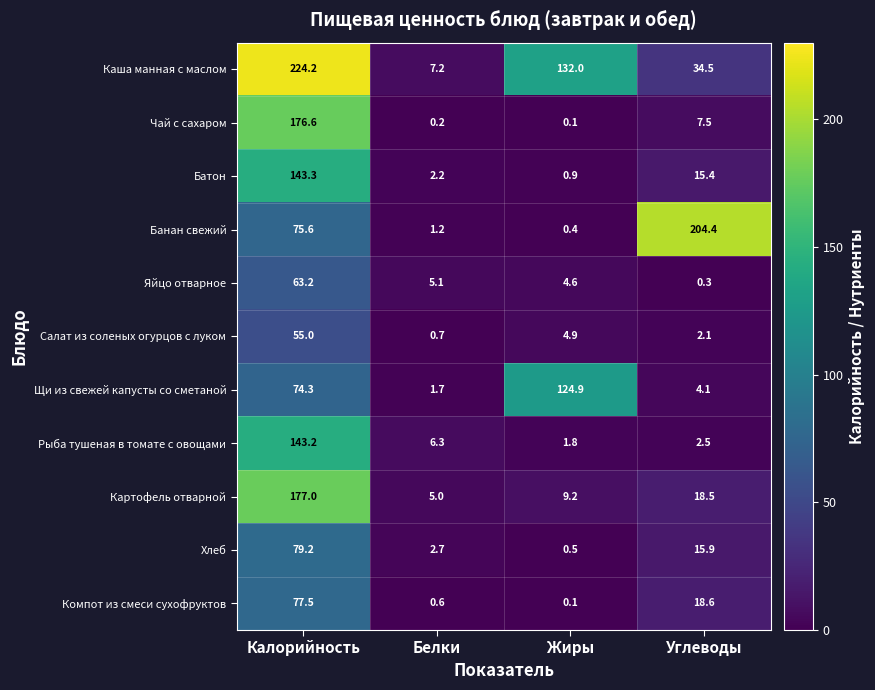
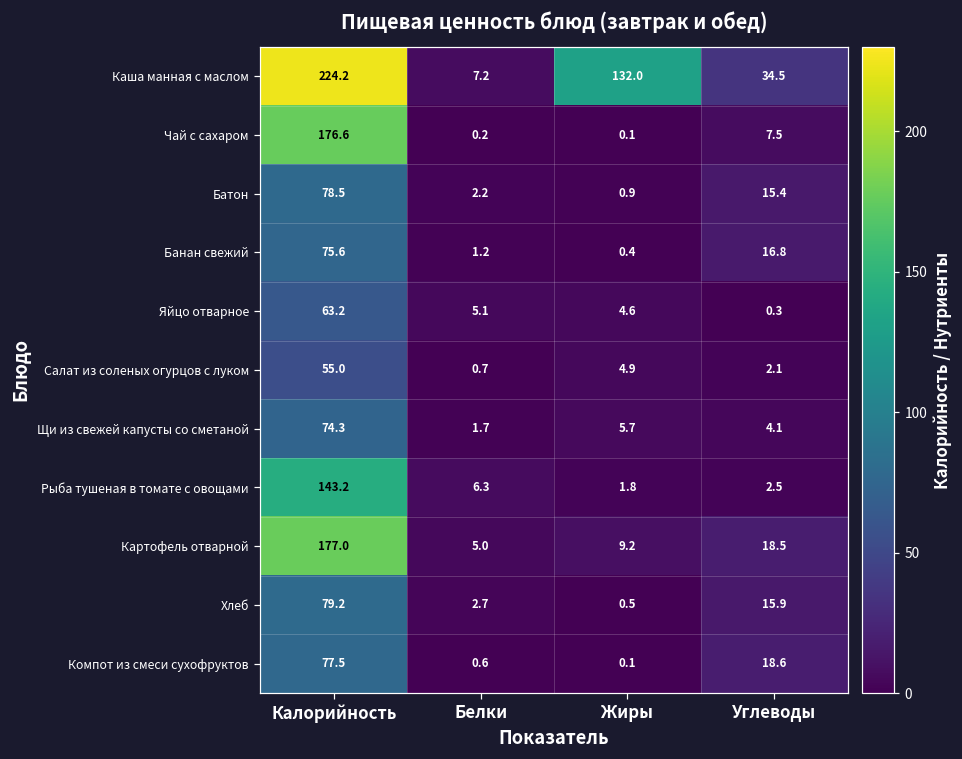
  {
    "Каша манная с маслом": {
      "Калорийность": 224.2,
      "Белки": 7.2,
      "Жиры": 132.0,
      "Углеводы": 34.5
    },
    "Чай с сахаром": {
      "Калорийность": 176.6,
      "Белки": 0.2,
      "Жиры": 0.1,
      "Углеводы": 7.5
    },
    "Батон": {
-     "Калорийность": 143.3,
+     "Калорийность": 78.5,
      "Белки": 2.2,
      "Жиры": 0.9,
      "Углеводы": 15.4
    },
    "Банан свежий": {
      "Калорийность": 75.6,
      "Белки": 1.2,
      "Жиры": 0.4,
-     "Углеводы": 204.4
+     "Углеводы": 16.8
    },
    "Яйцо отварное": {
      "Калорийность": 63.2,
      "Белки": 5.1,
      "Жиры": 4.6,
      "Углеводы": 0.3
    },
    "Салат из соленых огурцов с луком": {
      "Калорийность": 55.0,
      "Белки": 0.7,
      "Жиры": 4.9,
      "Углеводы": 2.1
    },
    "Щи из свежей капусты со сметаной": {
      "Калорийность": 74.3,
      "Белки": 1.7,
-     "Жиры": 124.9,
+     "Жиры": 5.7,
      "Углеводы": 4.1
    },
    "Рыба тушеная в томате с овощами": {
      "Калорийность": 143.2,
      "Белки": 6.3,
      "Жиры": 1.8,
      "Углеводы": 2.5
    },
    "Картофель отварной": {
      "Калорийность": 177.0,
      "Белки": 5.0,
      "Жиры": 9.2,
      "Углеводы": 18.5
    },
    "Хлеб": {
      "Калорийность": 79.2,
      "Белки": 2.7,
      "Жиры": 0.5,
      "Углеводы": 15.9
    },
    "Компот из смеси сухофруктов": {
      "Калорийность": 77.5,
      "Белки": 0.6,
      "Жиры": 0.1,
      "Углеводы": 18.6
    }
  }
